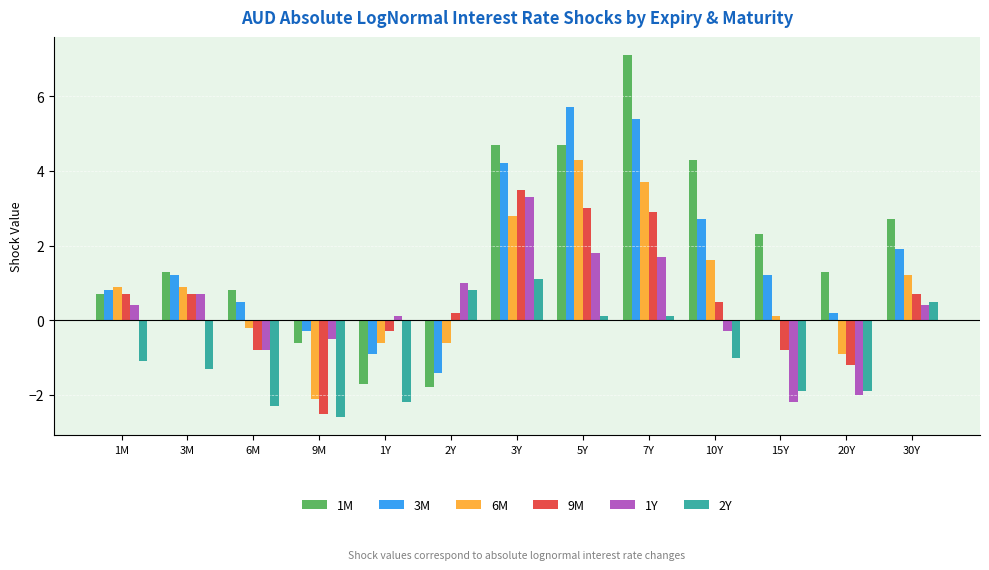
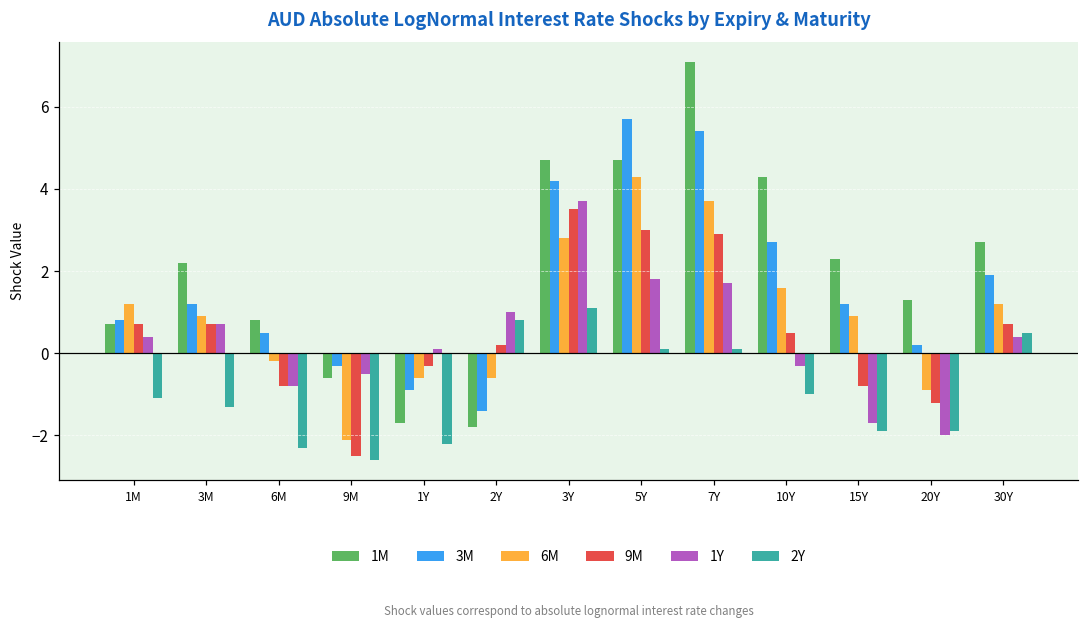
  {
    "1M": {
      "1M": 0.7,
-     "3M": 1.3,
+     "3M": 2.2,
      "6M": 0.8,
      "9M": -0.6,
      "1Y": -1.7,
      "2Y": -1.8,
      "3Y": 4.7,
      "5Y": 4.7,
      "7Y": 7.1,
      "10Y": 4.3,
      "15Y": 2.3,
      "20Y": 1.3,
      "30Y": 2.7
    },
    "3M": {
      "1M": 0.8,
      "3M": 1.2,
      "6M": 0.5,
      "9M": -0.3,
      "1Y": -0.9,
      "2Y": -1.4,
      "3Y": 4.2,
      "5Y": 5.7,
      "7Y": 5.4,
      "10Y": 2.7,
      "15Y": 1.2,
      "20Y": 0.2,
      "30Y": 1.9
    },
    "6M": {
-     "1M": 0.9,
+     "1M": 1.2,
      "3M": 0.9,
      "6M": -0.2,
      "9M": -2.1,
      "1Y": -0.6,
      "2Y": -0.6,
      "3Y": 2.8,
      "5Y": 4.3,
      "7Y": 3.7,
      "10Y": 1.6,
-     "15Y": 0.1,
+     "15Y": 0.9,
      "20Y": -0.9,
      "30Y": 1.2
    },
    "9M": {
      "1M": 0.7,
      "3M": 0.7,
      "6M": -0.8,
      "9M": -2.5,
      "1Y": -0.3,
      "2Y": 0.2,
      "3Y": 3.5,
      "5Y": 3.0,
      "7Y": 2.9,
      "10Y": 0.5,
      "15Y": -0.8,
      "20Y": -1.2,
      "30Y": 0.7
    },
    "1Y": {
      "1M": 0.4,
      "3M": 0.7,
      "6M": -0.8,
      "9M": -0.5,
      "1Y": 0.1,
      "2Y": 1.0,
-     "3Y": 3.3,
+     "3Y": 3.7,
      "5Y": 1.8,
      "7Y": 1.7,
      "10Y": -0.3,
-     "15Y": -2.2,
+     "15Y": -1.7,
      "20Y": -2.0,
      "30Y": 0.4
    },
    "2Y": {
      "1M": -1.1,
      "3M": -1.3,
      "6M": -2.3,
      "9M": -2.6,
      "1Y": -2.2,
      "2Y": 0.8,
      "3Y": 1.1,
      "5Y": 0.1,
      "7Y": 0.1,
      "10Y": -1.0,
      "15Y": -1.9,
      "20Y": -1.9,
      "30Y": 0.5
    }
  }
